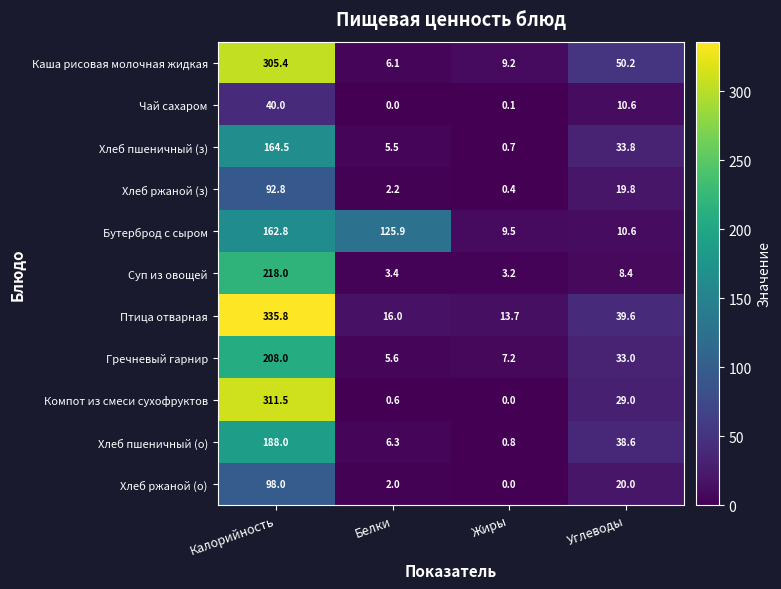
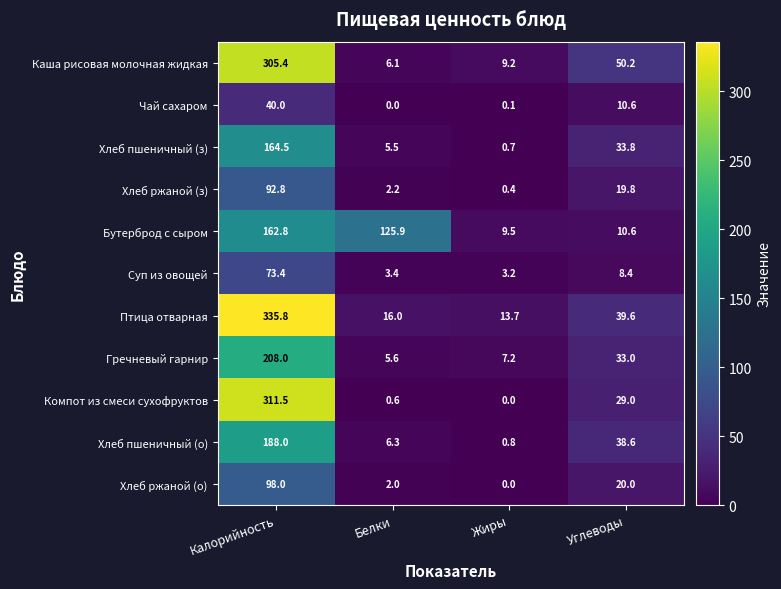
  {
    "Каша рисовая молочная жидкая": {
      "Калорийность": 305.4,
      "Белки": 6.1,
      "Жиры": 9.2,
      "Углеводы": 50.2
    },
    "Чай сахаром": {
      "Калорийность": 40.0,
      "Белки": 0.0,
      "Жиры": 0.1,
      "Углеводы": 10.6
    },
    "Хлеб пшеничный (з)": {
      "Калорийность": 164.5,
      "Белки": 5.5,
      "Жиры": 0.7,
      "Углеводы": 33.8
    },
    "Хлеб ржаной (з)": {
      "Калорийность": 92.8,
      "Белки": 2.2,
      "Жиры": 0.4,
      "Углеводы": 19.8
    },
    "Бутерброд с сыром": {
      "Калорийность": 162.8,
      "Белки": 125.9,
      "Жиры": 9.5,
      "Углеводы": 10.6
    },
    "Суп из овощей": {
-     "Калорийность": 218.0,
+     "Калорийность": 73.4,
      "Белки": 3.4,
      "Жиры": 3.2,
      "Углеводы": 8.4
    },
    "Птица отварная": {
      "Калорийность": 335.8,
      "Белки": 16.0,
      "Жиры": 13.7,
      "Углеводы": 39.6
    },
    "Гречневый гарнир": {
      "Калорийность": 208.0,
      "Белки": 5.6,
      "Жиры": 7.2,
      "Углеводы": 33.0
    },
    "Компот из смеси сухофруктов": {
      "Калорийность": 311.5,
      "Белки": 0.6,
      "Жиры": 0.0,
      "Углеводы": 29.0
    },
    "Хлеб пшеничный (о)": {
      "Калорийность": 188.0,
      "Белки": 6.3,
      "Жиры": 0.8,
      "Углеводы": 38.6
    },
    "Хлеб ржаной (о)": {
      "Калорийность": 98.0,
      "Белки": 2.0,
      "Жиры": 0.0,
      "Углеводы": 20.0
    }
  }
